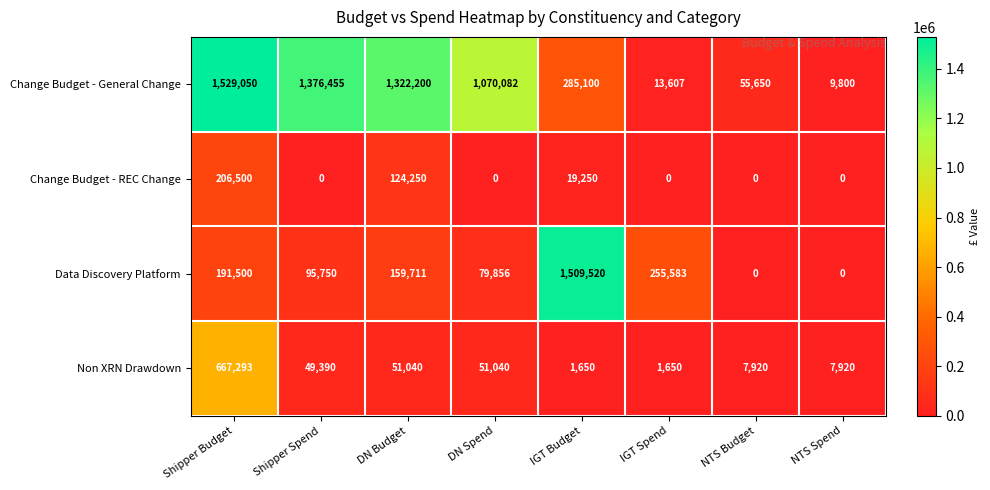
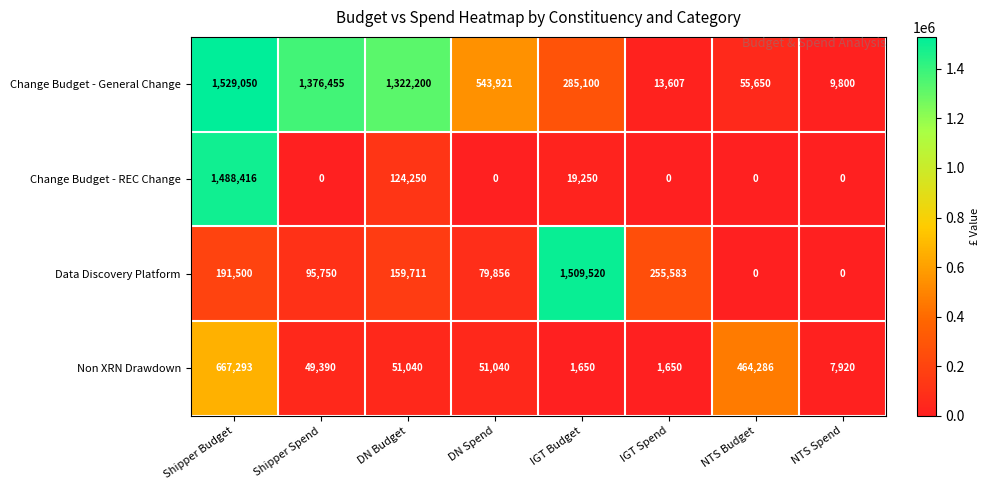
  {
    "Change Budget - General Change": {
      "Shipper Budget": "1,529,050",
      "Shipper Spend": "1,376,455",
      "DN Budget": "1,322,200",
-     "DN Spend": "1,070,082",
+     "DN Spend": "543,921",
      "IGT Budget": "285,100",
      "IGT Spend": "13,607",
      "NTS Budget": "55,650"
    },
    "Change Budget - REC Change": {
-     "Shipper Budget": "206,500",
+     "Shipper Budget": "1,488,416",
      "Shipper Spend": "0",
      "DN Budget": "124,250",
      "DN Spend": "0",
      "IGT Budget": "19,250",
      "IGT Spend": "0",
      "NTS Budget": "0",
      "NTS Spend": "0"
    },
    "Data Discovery Platform": {
      "Shipper Budget": "191,500",
      "Shipper Spend": "95,750",
      "DN Budget": "159,711",
      "DN Spend": "79,856",
      "IGT Budget": "1,509,520",
      "IGT Spend": "255,583",
      "NTS Budget": "0",
      "NTS Spend": "0"
    },
    "Non XRN Drawdown": {
      "Shipper Budget": "667,293",
      "Shipper Spend": "49,390",
      "DN Budget": "51,040",
      "DN Spend": "51,040",
      "IGT Budget": "1,650",
      "IGT Spend": "1,650",
-     "NTS Budget": "7,920",
+     "NTS Budget": "464,286",
      "NTS Spend": "7,920"
    }
  }
